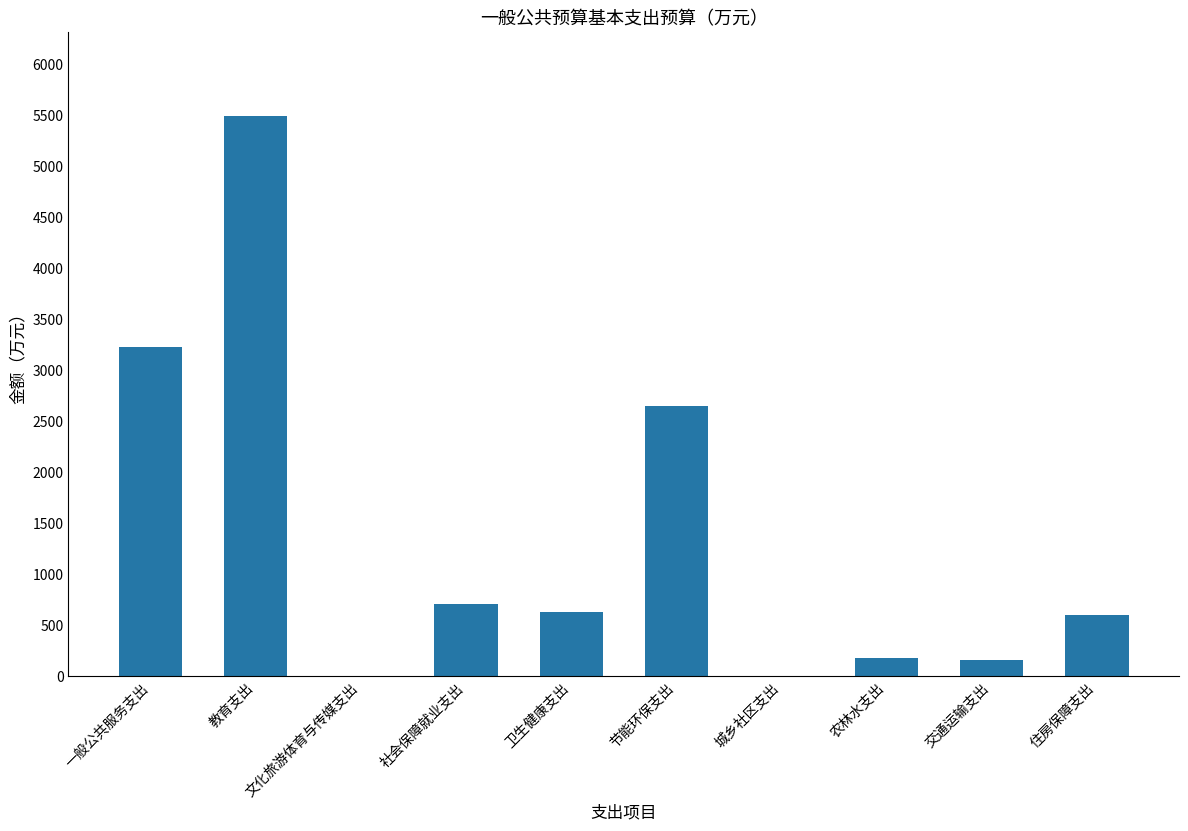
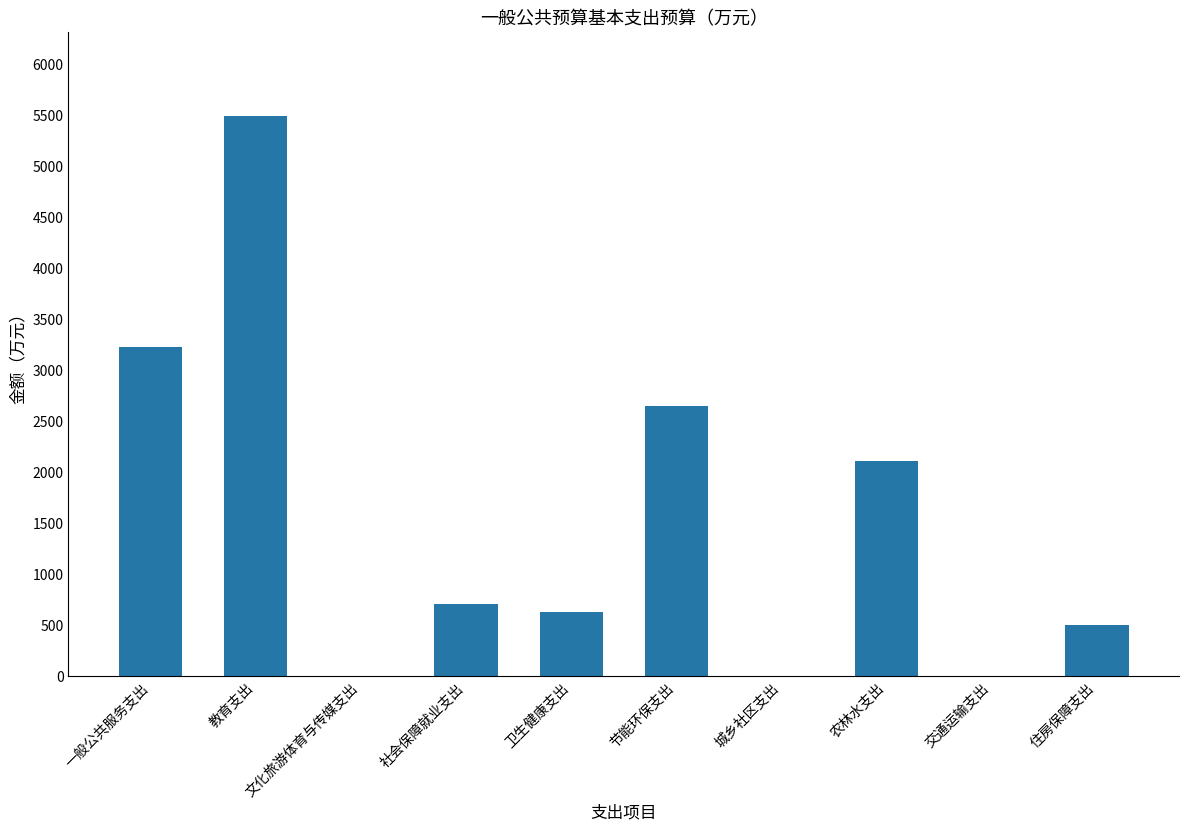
  {
    "一般公共服务支出": 3230,
    "教育支出": 5490,
    "文化旅游体育与传媒支出": 0,
    "社会保障就业支出": 700,
    "卫生健康支出": 630,
    "节能环保支出": 2640,
    "城乡社区支出": 0,
-   "农林水支出": 170,
-   "交通运输支出": 150,
-   "住房保障支出": 600
+   "农林水支出": 2110,
+   "交通运输支出": 0,
+   "住房保障支出": 500
  }
